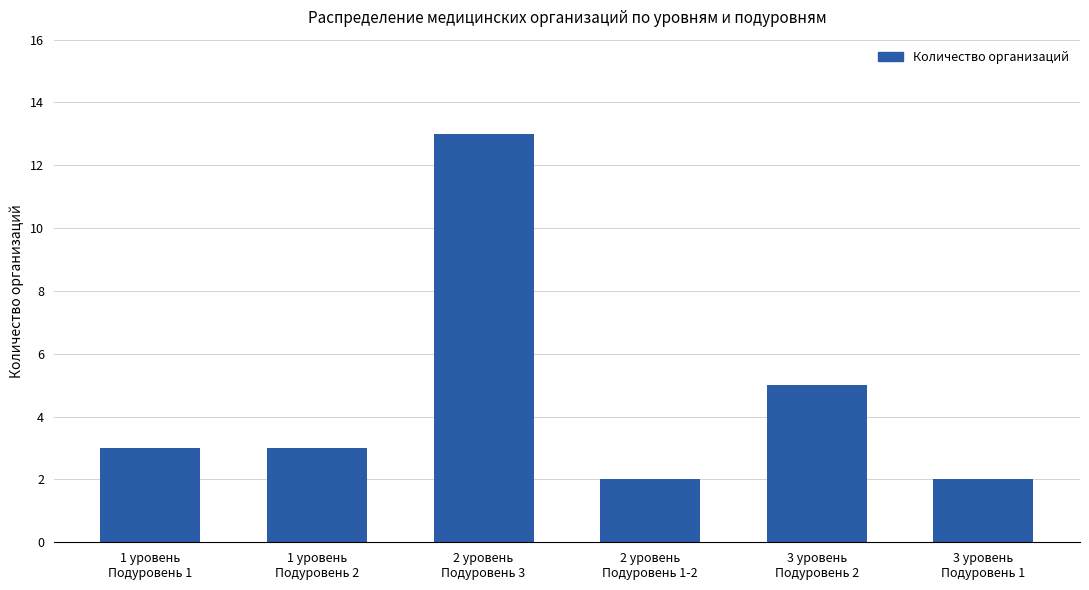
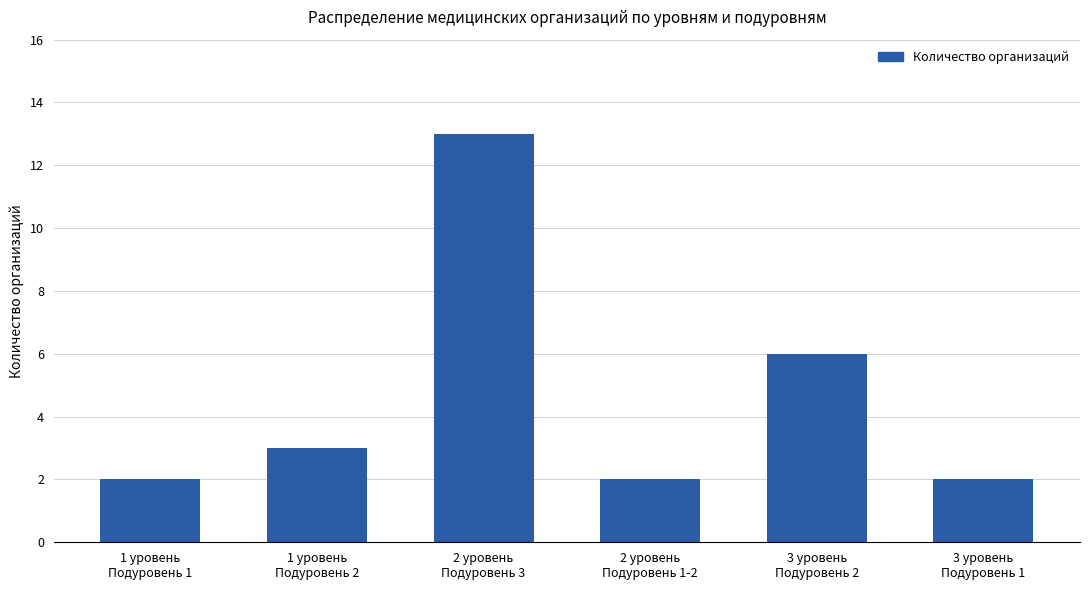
  {
-   "1 уровень Подуровень 1": 3,
+   "1 уровень Подуровень 1": 2,
    "1 уровень Подуровень 2": 3,
    "2 уровень Подуровень 3": 13,
    "2 уровень Подуровень 1-2": 2,
-   "3 уровень Подуровень 2": 5,
+   "3 уровень Подуровень 2": 6,
    "3 уровень Подуровень 1": 2
  }
